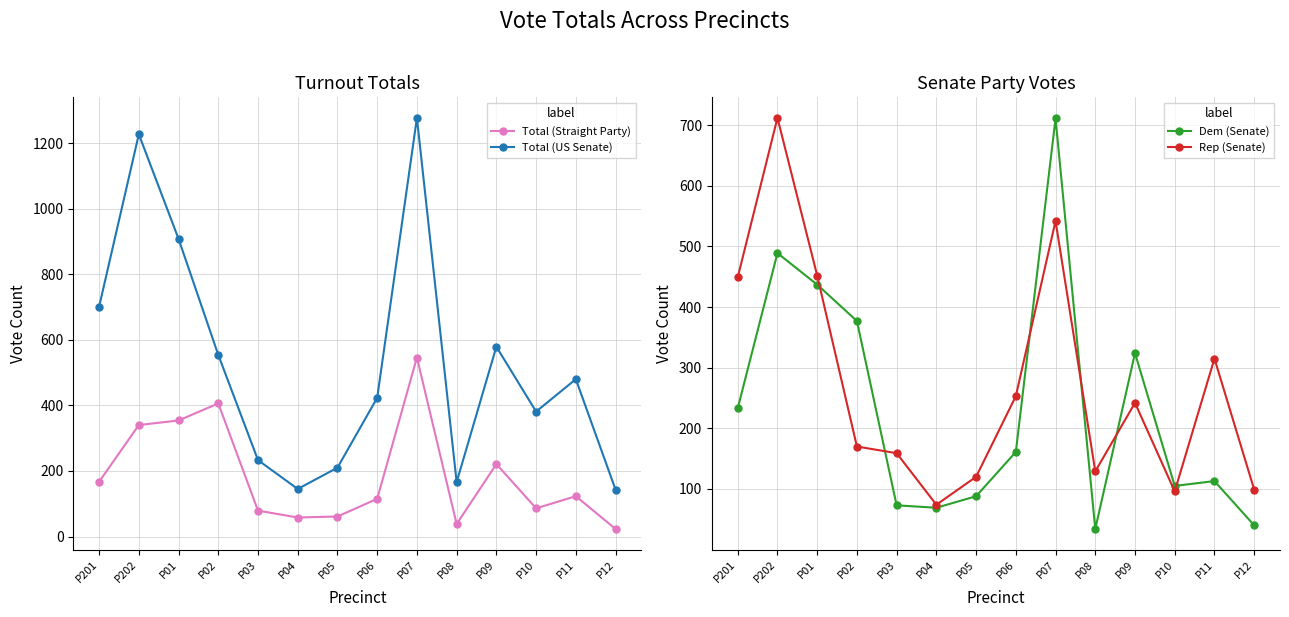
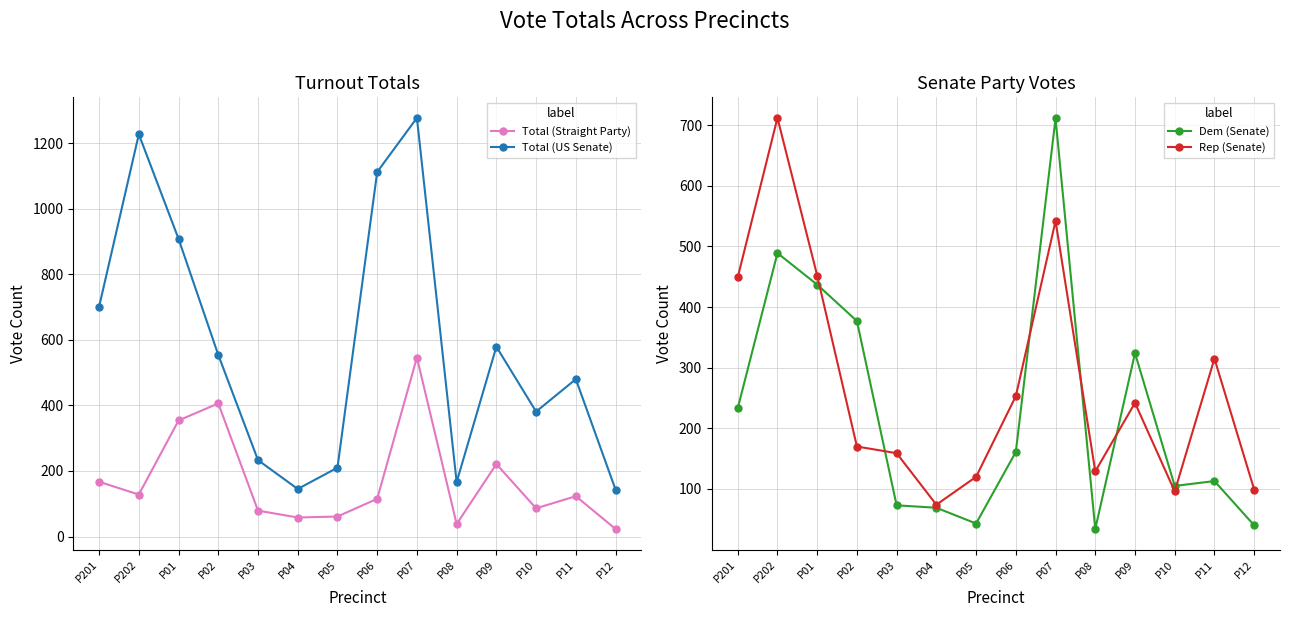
  {
    "Turnout Totals": {
      "Total (Straight Party)": {
        "P201": 170,
-       "P202": 340,
+       "P202": 130,
        "P01": 350,
        "P02": 410,
        "P03": 80,
        "P04": 60,
        "P05": 60,
        "P06": 120,
        "P07": 550,
        "P08": 40,
        "P09": 220,
        "P10": 90,
        "P11": 120,
        "P12": 20
      },
      "Total (US Senate)": {
        "P201": 700,
        "P202": 1230,
        "P01": 910,
        "P02": 550,
        "P03": 230,
        "P04": 150,
        "P05": 210,
-       "P06": 420,
+       "P06": 1110,
        "P07": 1280,
        "P08": 170,
        "P09": 580,
        "P10": 380,
        "P11": 480,
        "P12": 140
      }
    },
    "Senate Party Votes": {
      "Dem (Senate)": {
        "P201": 230,
        "P202": 490,
        "P01": 440,
        "P02": 380,
        "P03": 70,
        "P04": 70,
-       "P05": 90,
+       "P05": 40,
        "P06": 160,
        "P07": 710,
        "P08": 30,
        "P09": 320,
        "P10": 110,
        "P11": 110,
        "P12": 40
      },
      "Rep (Senate)": {
        "P201": 450,
        "P202": 710,
        "P01": 450,
        "P02": 170,
        "P03": 160,
        "P04": 70,
        "P05": 120,
        "P06": 250,
        "P07": 540,
        "P08": 130,
        "P09": 240,
        "P10": 100,
        "P11": 320,
        "P12": 100
      }
    }
  }
